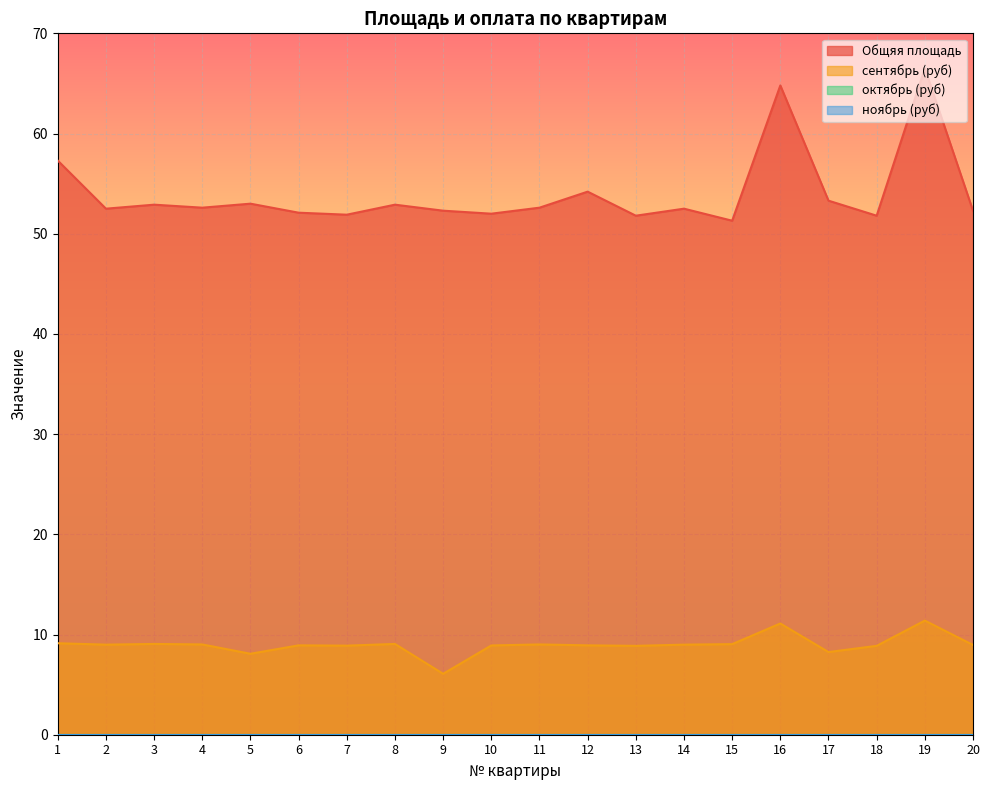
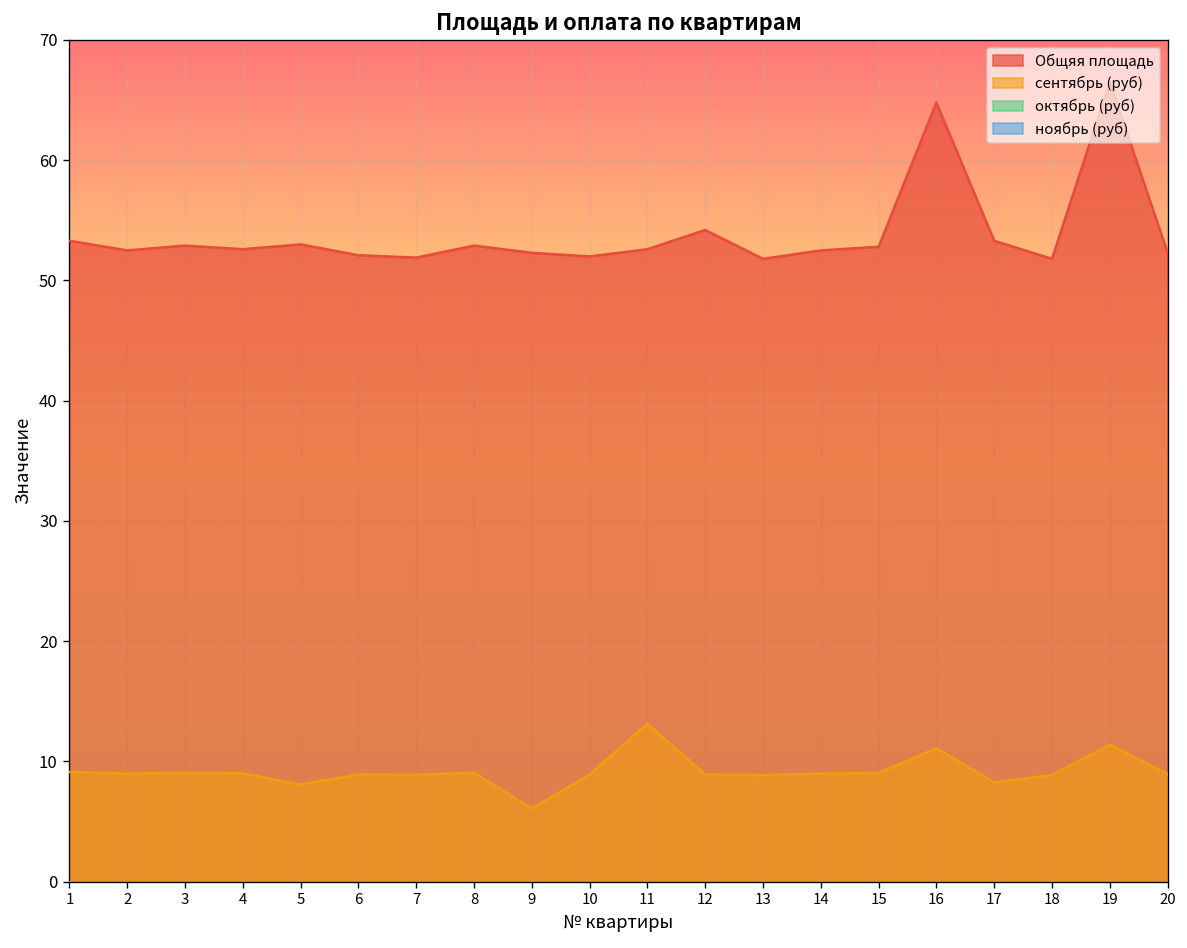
  {
    "Общяя площадь": {
-     "1": 57.3,
+     "1": 53.3,
      "2": 52.5,
      "3": 52.9,
      "4": 52.6,
      "5": 53.0,
      "6": 52.1,
      "7": 51.9,
      "8": 52.9,
      "9": 52.3,
      "10": 52.0,
      "11": 52.6,
      "12": 54.2,
      "13": 51.8,
      "14": 52.5,
-     "15": 51.3,
+     "15": 52.8,
      "16": 64.8,
      "17": 53.3,
      "18": 51.8,
      "20": 52.3
    },
    "сентябрь (руб)": {
      "1": 9.1,
      "2": 9.0,
      "3": 9.1,
      "4": 9.0,
      "5": 8.1,
      "6": 8.9,
      "7": 8.9,
      "8": 9.1,
      "9": 6.1,
      "10": 8.9,
-     "11": 9.0,
+     "11": 13.1,
      "12": 8.9,
      "13": 8.9,
      "14": 9.0,
      "15": 9.0,
      "16": 11.1,
      "17": 8.3,
      "18": 8.9,
      "19": 11.4,
      "20": 9.0
    },
    "ноябрь (руб)": {
      "1": 0.0,
      "2": 0.0,
      "3": 0.0,
      "4": 0.0,
      "5": 0.0,
      "6": 0.0,
      "7": 0.0,
      "8": 0.0,
      "9": 0.0,
      "10": 0.0,
      "11": 0.0,
      "12": 0.0,
      "13": 0.0,
      "14": 0.0,
      "15": 0.0,
      "16": 0.0,
      "17": 0.0,
      "18": 0.0,
      "19": 0.0,
      "20": 0.0
    }
  }
